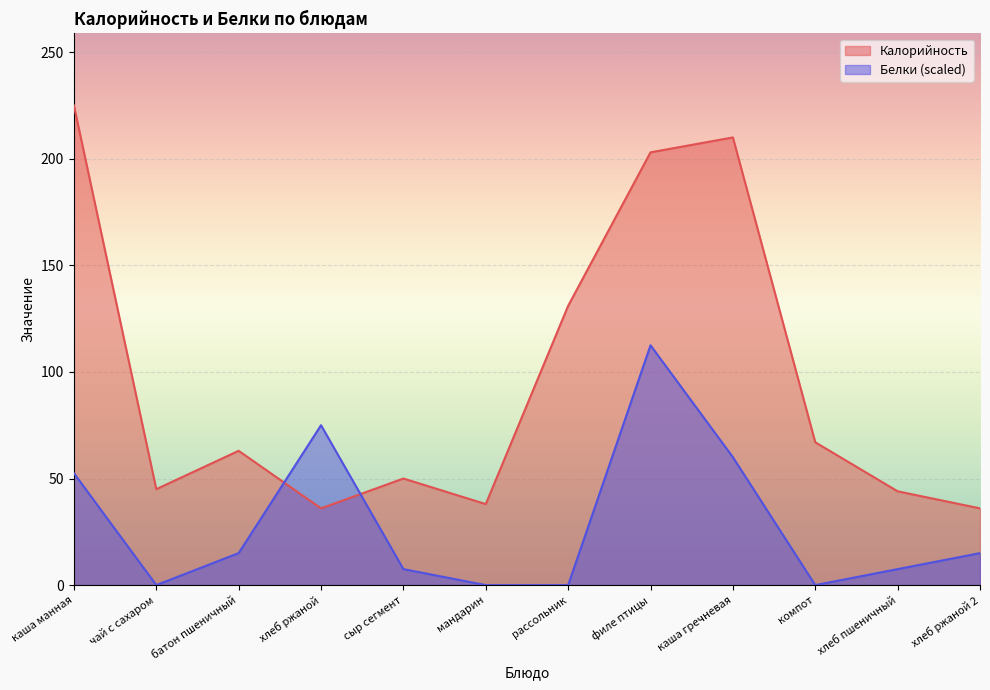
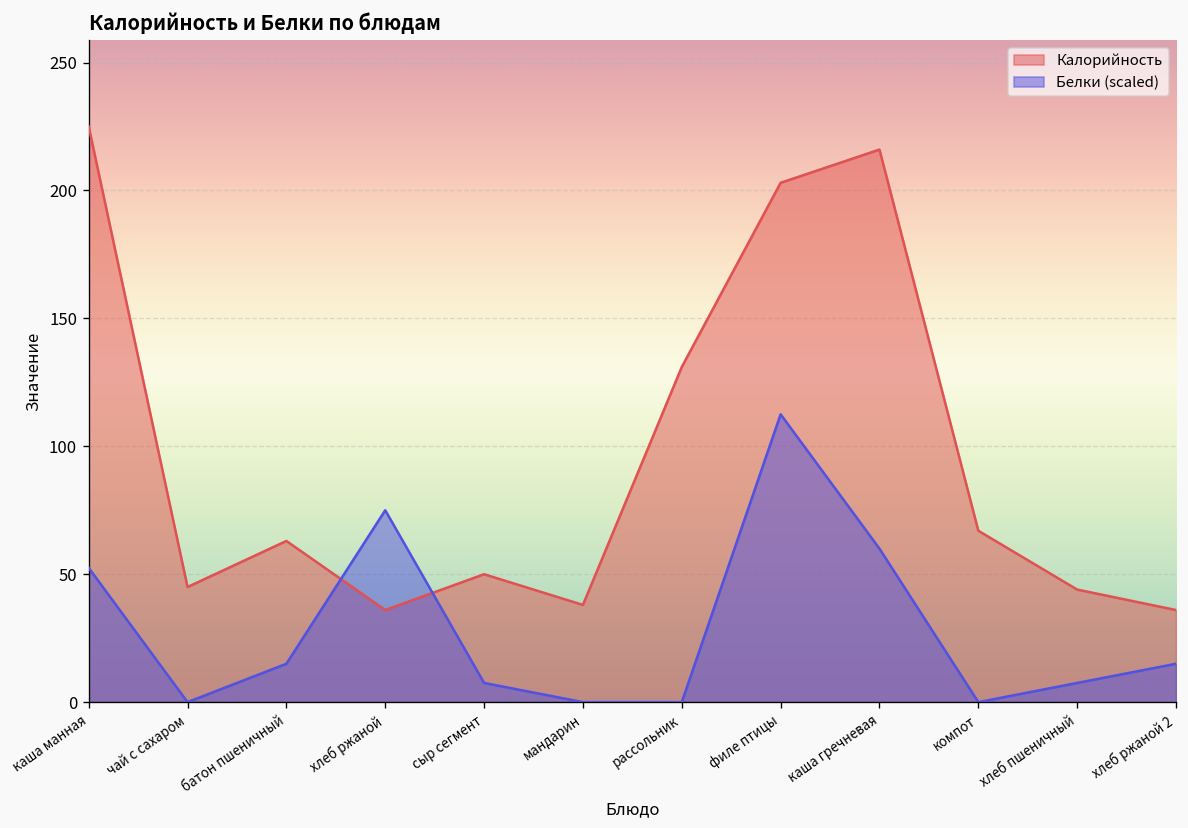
  {
    "Калорийность": {
      "каша манная": 225,
      "чай с сахаром": 45,
      "батон пшеничный": 63,
      "хлеб ржаной": 36,
      "сыр сегмент": 50,
      "мандарин": 38,
      "рассольник": 131,
      "филе птицы": 203,
-     "каша гречневая": 210,
+     "каша гречневая": 216,
      "компот": 67,
      "хлеб пшеничный": 44,
      "хлеб ржаной 2": 36
    },
    "Белки (scaled)": {
      "каша манная": 53,
      "чай с сахаром": 0,
      "батон пшеничный": 15,
      "хлеб ржаной": 75,
      "сыр сегмент": 8,
      "мандарин": 0,
      "рассольник": 0,
      "филе птицы": 113,
      "каша гречневая": 60,
      "компот": 0,
      "хлеб пшеничный": 8,
      "хлеб ржаной 2": 15
    }
  }
